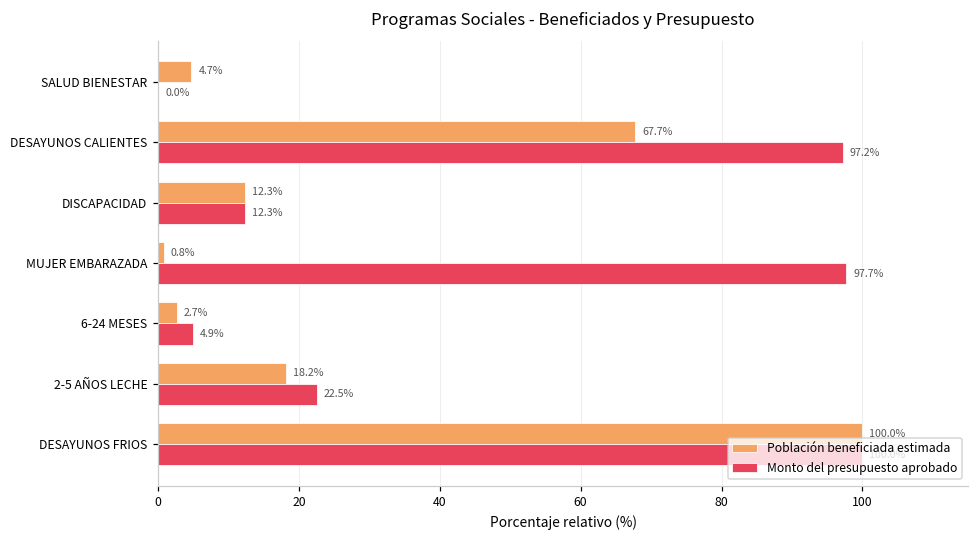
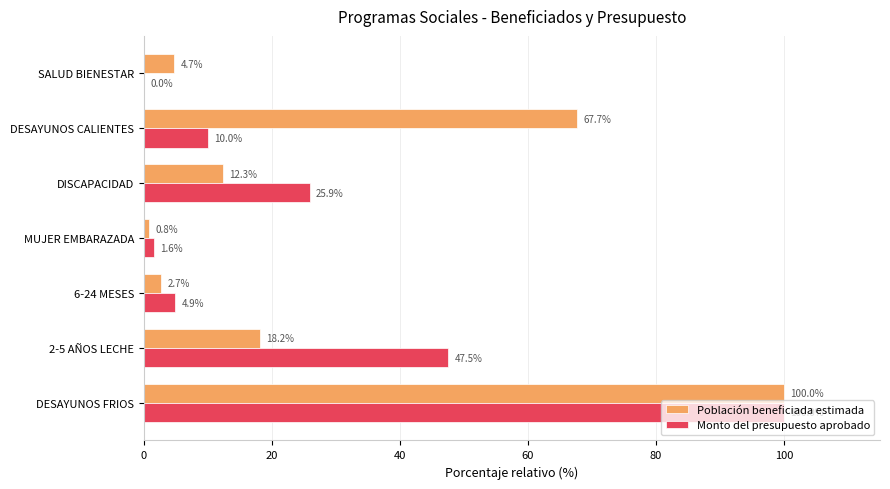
  {
    "Población beneficiada estimada": {
      "SALUD BIENESTAR": "4.7%",
      "DESAYUNOS CALIENTES": "67.7%",
      "DISCAPACIDAD": "12.3%",
      "MUJER EMBARAZADA": "0.8%",
      "6-24 MESES": "2.7%",
      "2-5 AÑOS LECHE": "18.2%",
      "DESAYUNOS FRIOS": "100.0%"
    },
    "Monto del presupuesto aprobado": {
      "SALUD BIENESTAR": "0.0%",
-     "DESAYUNOS CALIENTES": "97.2%",
-     "DISCAPACIDAD": "12.3%",
-     "MUJER EMBARAZADA": "97.7%",
+     "DESAYUNOS CALIENTES": "10.0%",
+     "DISCAPACIDAD": "25.9%",
+     "MUJER EMBARAZADA": "1.6%",
      "6-24 MESES": "4.9%",
-     "2-5 AÑOS LECHE": "22.5%"
+     "2-5 AÑOS LECHE": "47.5%"
    }
  }
